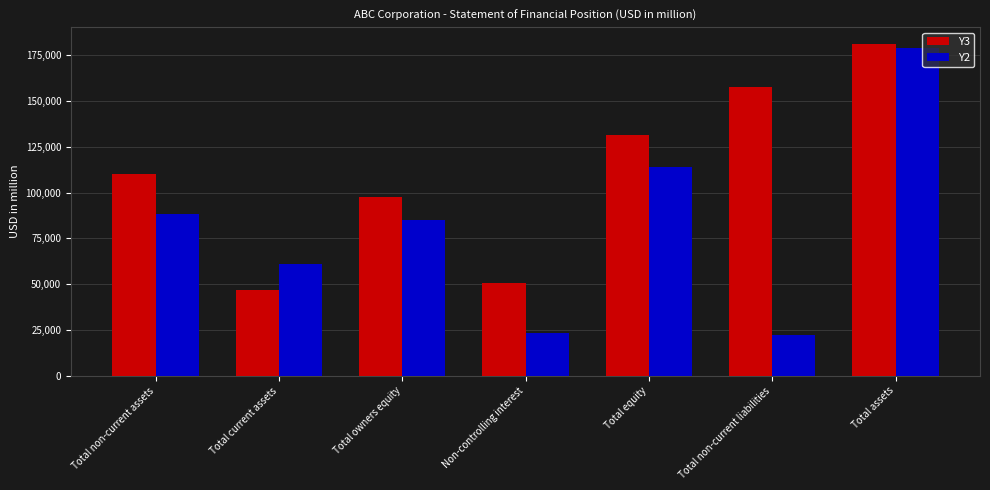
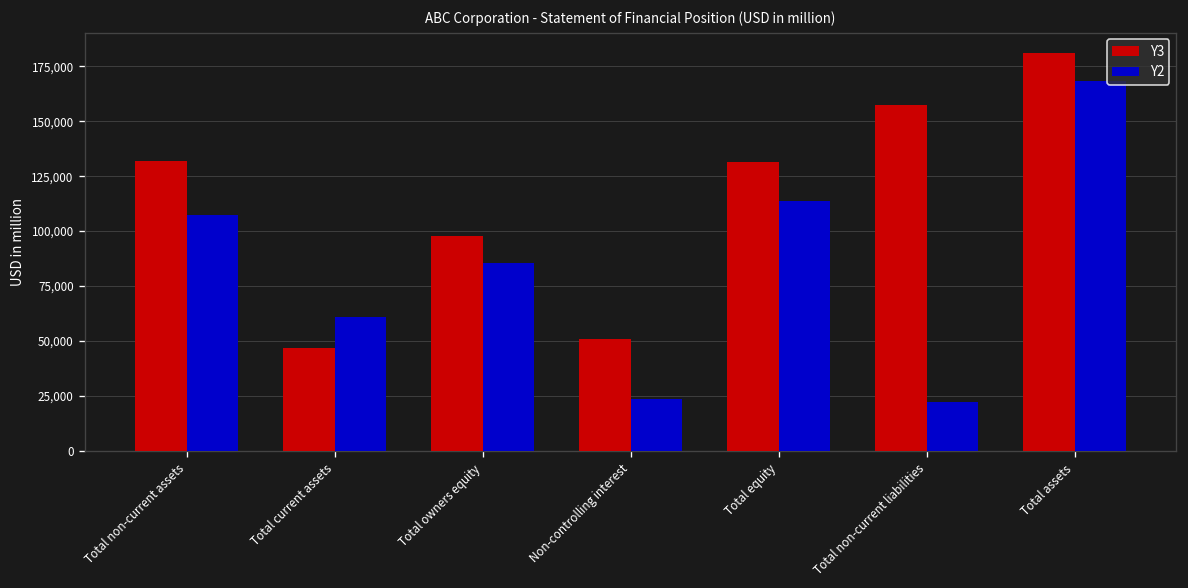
  {
    "Y3": {
-     "Total non-current assets": "110,000",
+     "Total non-current assets": "132,000",
      "Total current assets": "47,000",
      "Total owners equity": "98,000",
      "Non-controlling interest": "51,000",
      "Total equity": "131,000",
      "Total non-current liabilities": "157,000",
      "Total assets": "181,000"
    },
    "Y2": {
-     "Total non-current assets": "88,000",
+     "Total non-current assets": "107,000",
      "Total current assets": "61,000",
      "Total owners equity": "85,000",
      "Non-controlling interest": "23,000",
      "Total equity": "114,000",
      "Total non-current liabilities": "22,000",
-     "Total assets": "179,000"
+     "Total assets": "168,000"
    }
  }
